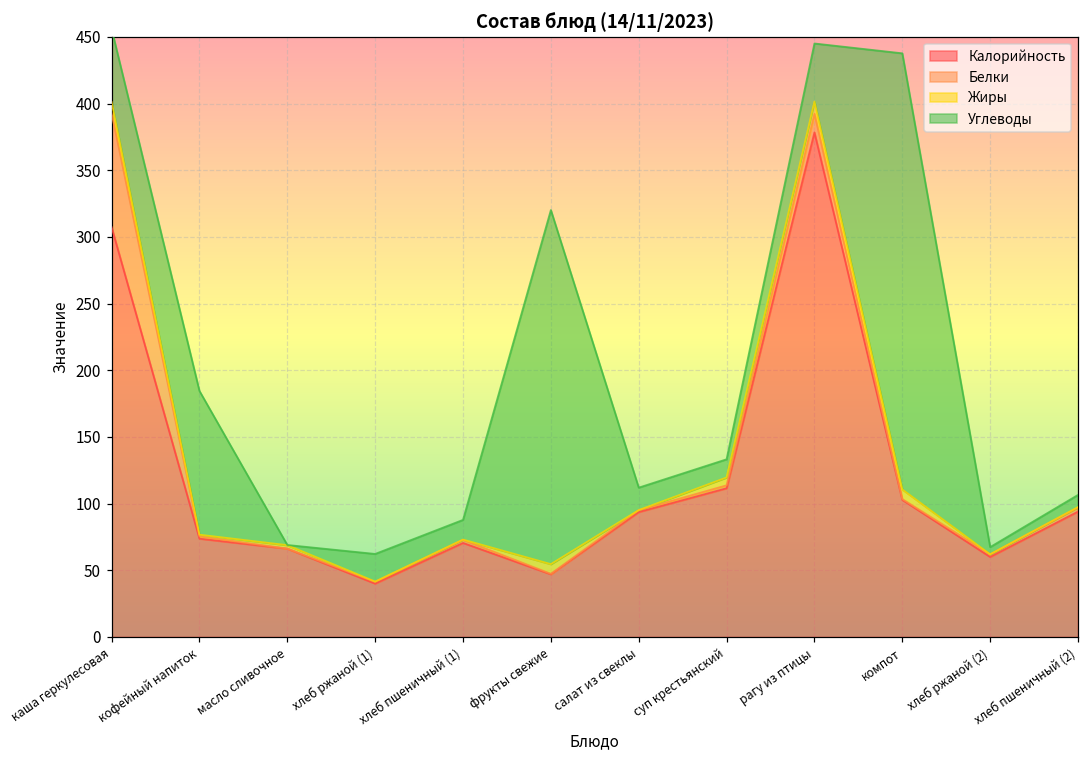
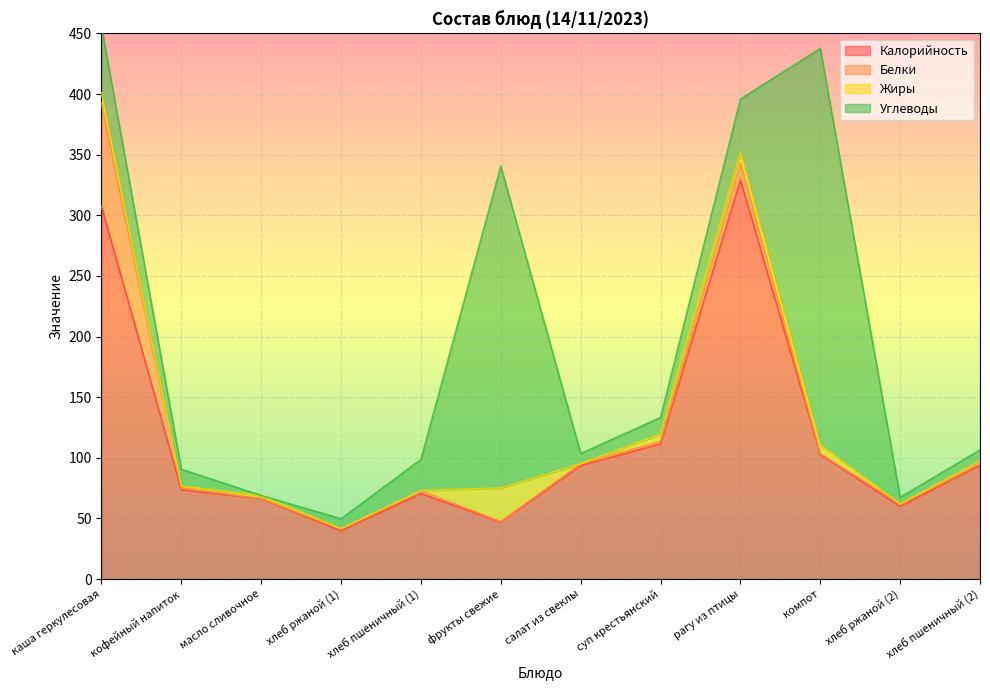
  {
    "Калорийность": {
      "каша геркулесовая": 307,
      "хлеб пшеничный (1)": 71,
      "суп крестьянский": 112,
-     "рагу из птицы": 378,
+     "рагу из птицы": 329,
      "хлеб пшеничный (2)": 94
    },
    "Белки": {
      "каша геркулесовая": 85,
      "суп крестьянский": 2,
      "рагу из птицы": 14
    },
    "Жиры": {
      "каша геркулесовая": 8,
-     "фрукты свежие": 7,
+     "фрукты свежие": 28,
      "суп крестьянский": 6,
      "рагу из птицы": 9,
      "компот": 7
    },
    "Углеводы": {
-     "кофейный напиток": 108,
-     "хлеб ржаной (1)": 21,
-     "хлеб пшеничный (1)": 15,
+     "кофейный напиток": 14,
+     "хлеб ржаной (1)": 8,
+     "хлеб пшеничный (1)": 26,
      "фрукты свежие": 266,
-     "салат из свеклы": 17,
+     "салат из свеклы": 8,
      "суп крестьянский": 14,
      "рагу из птицы": 44,
      "компот": 327,
      "хлеб ржаной (2)": 5,
      "хлеб пшеничный (2)": 9
    }
  }
